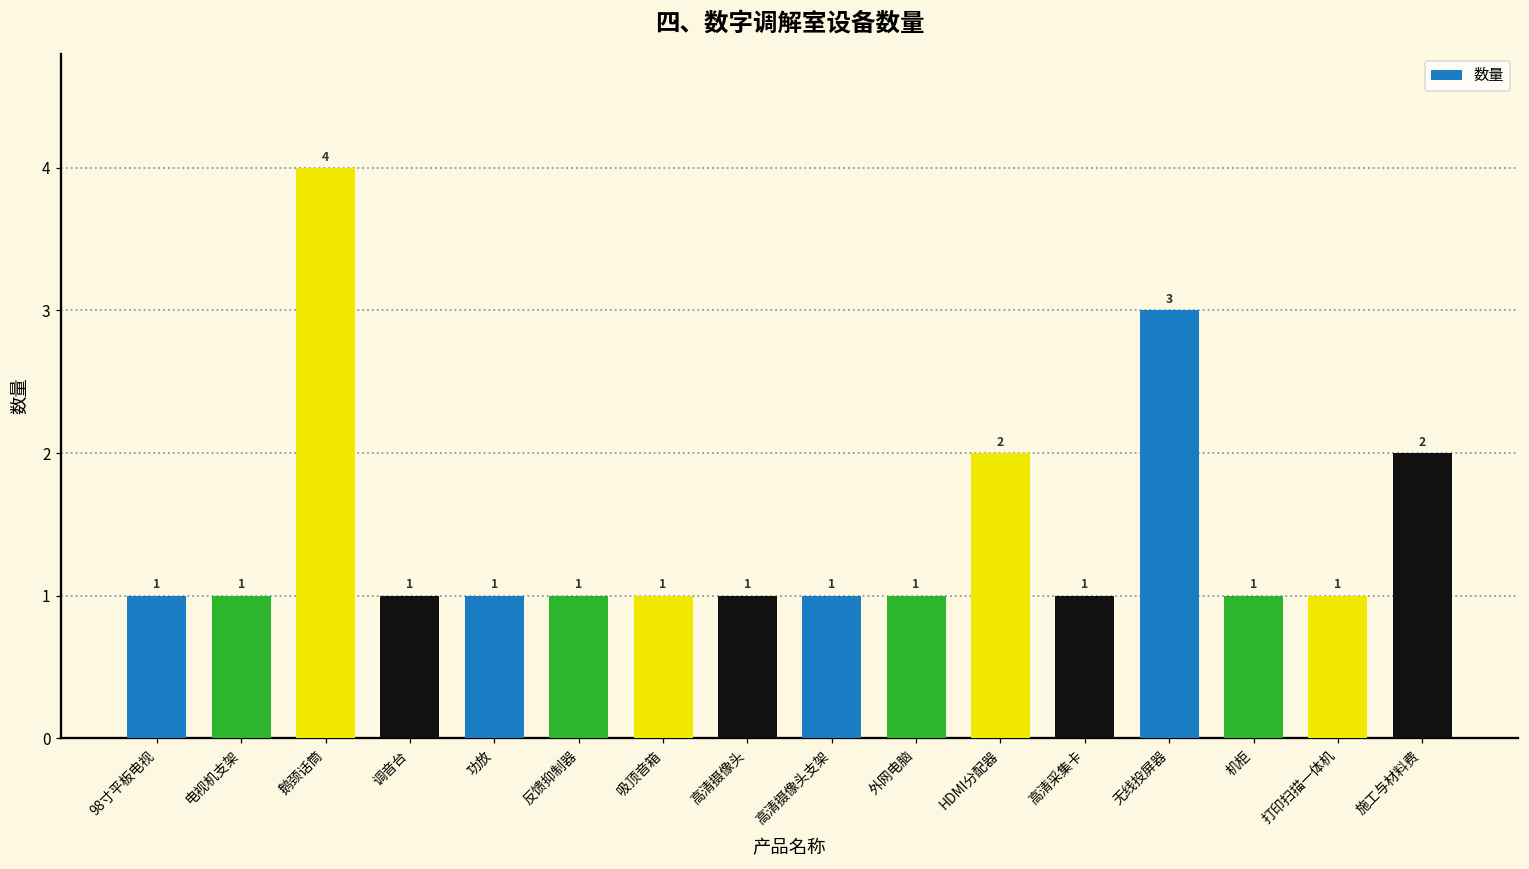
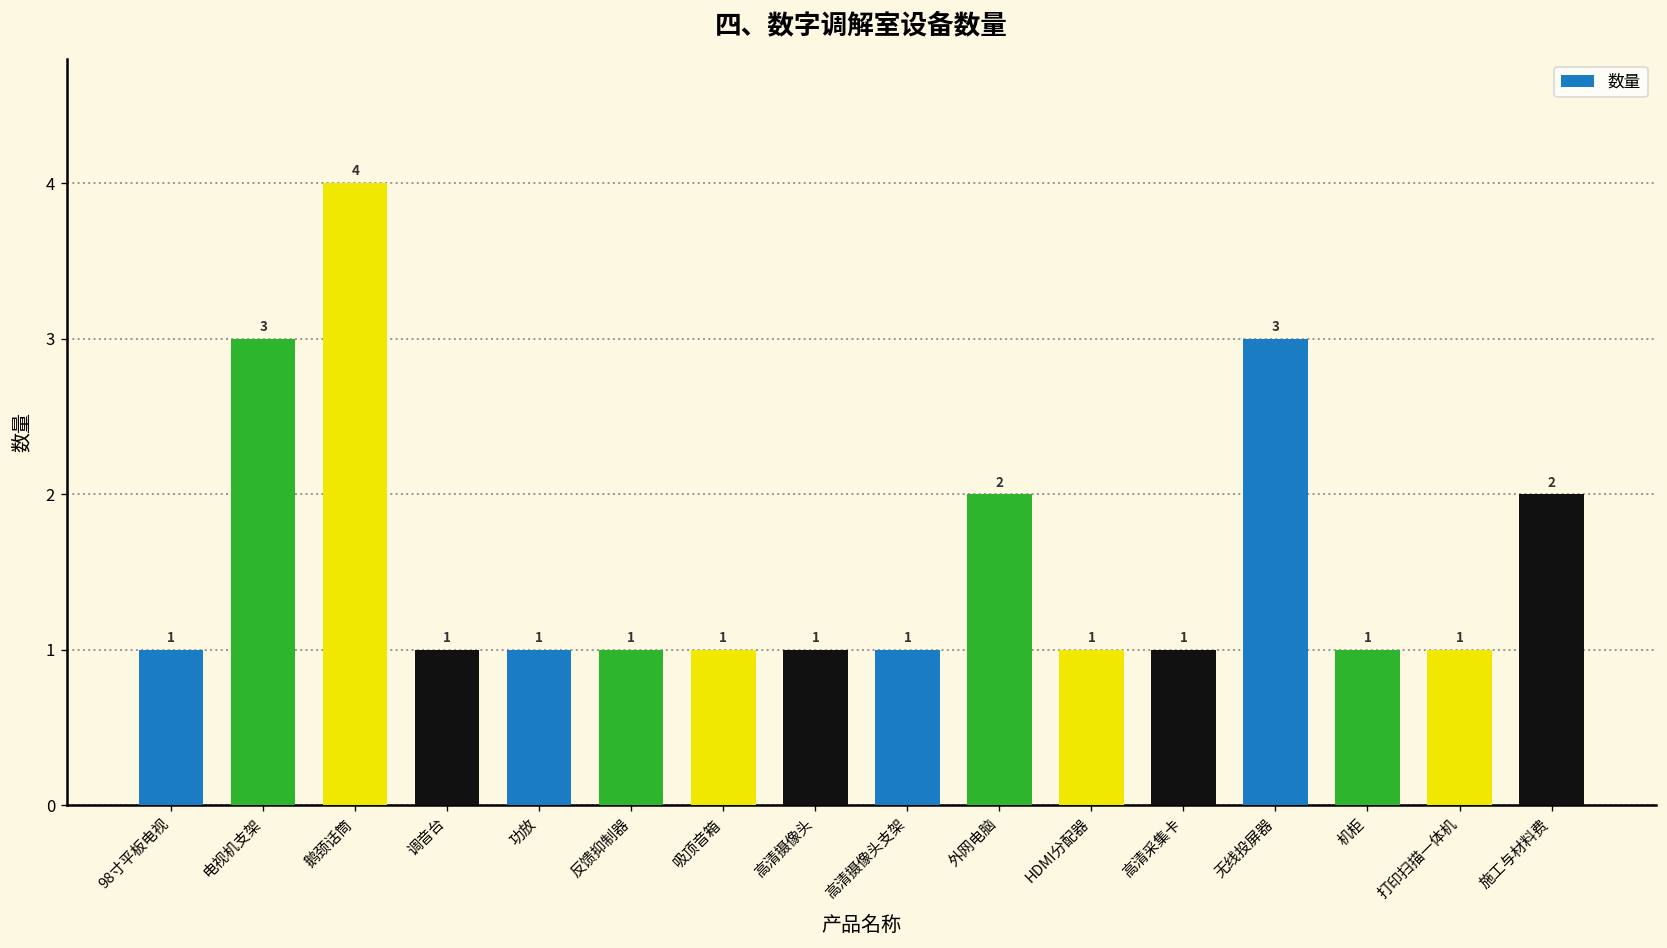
  {
    "98寸平板电视": 1,
-   "电视机支架": 1,
+   "电视机支架": 3,
    "鹅颈话筒": 4,
    "调音台": 1,
    "功放": 1,
    "反馈抑制器": 1,
    "吸顶音箱": 1,
    "高清摄像头": 1,
    "高清摄像头支架": 1,
-   "外网电脑": 1,
-   "HDMI分配器": 2,
+   "外网电脑": 2,
+   "HDMI分配器": 1,
    "高清采集卡": 1,
    "无线投屏器": 3,
    "机柜": 1,
    "打印扫描一体机": 1,
    "施工与材料费": 2
  }
